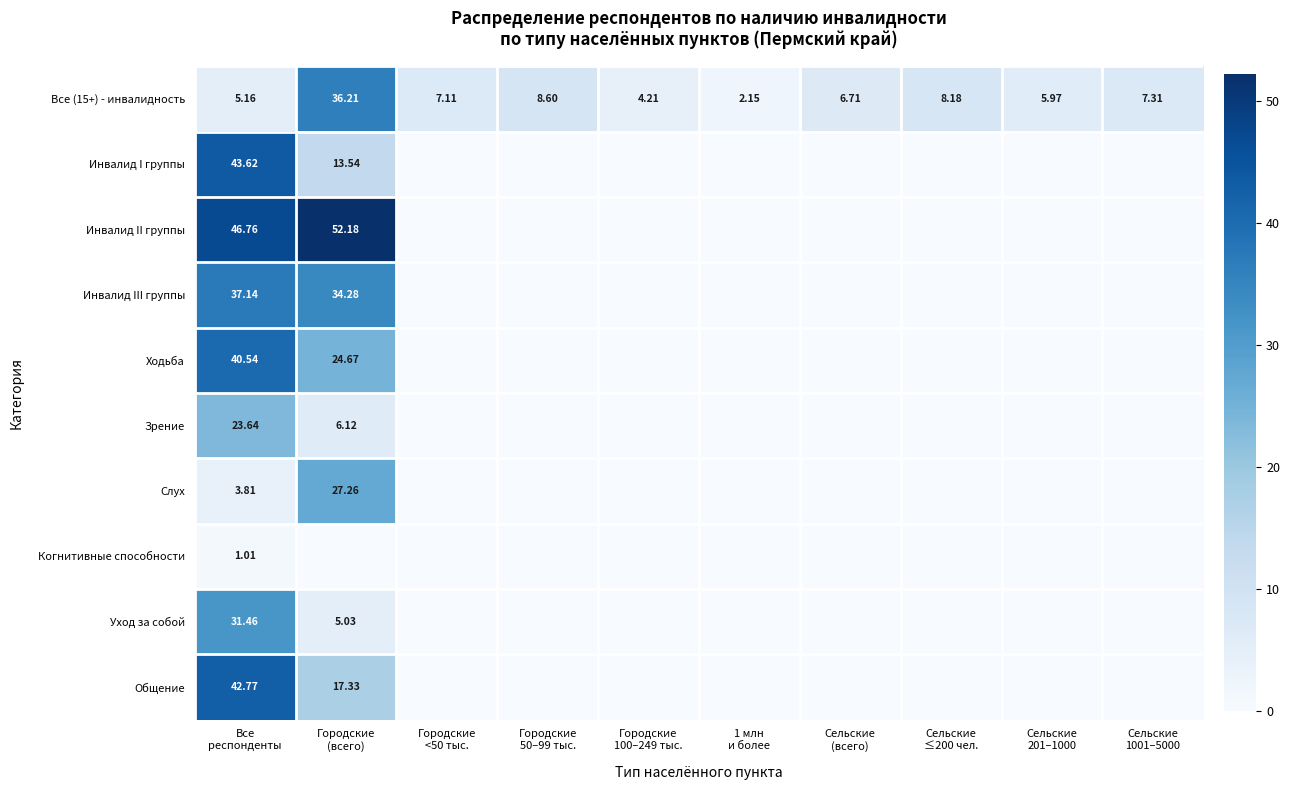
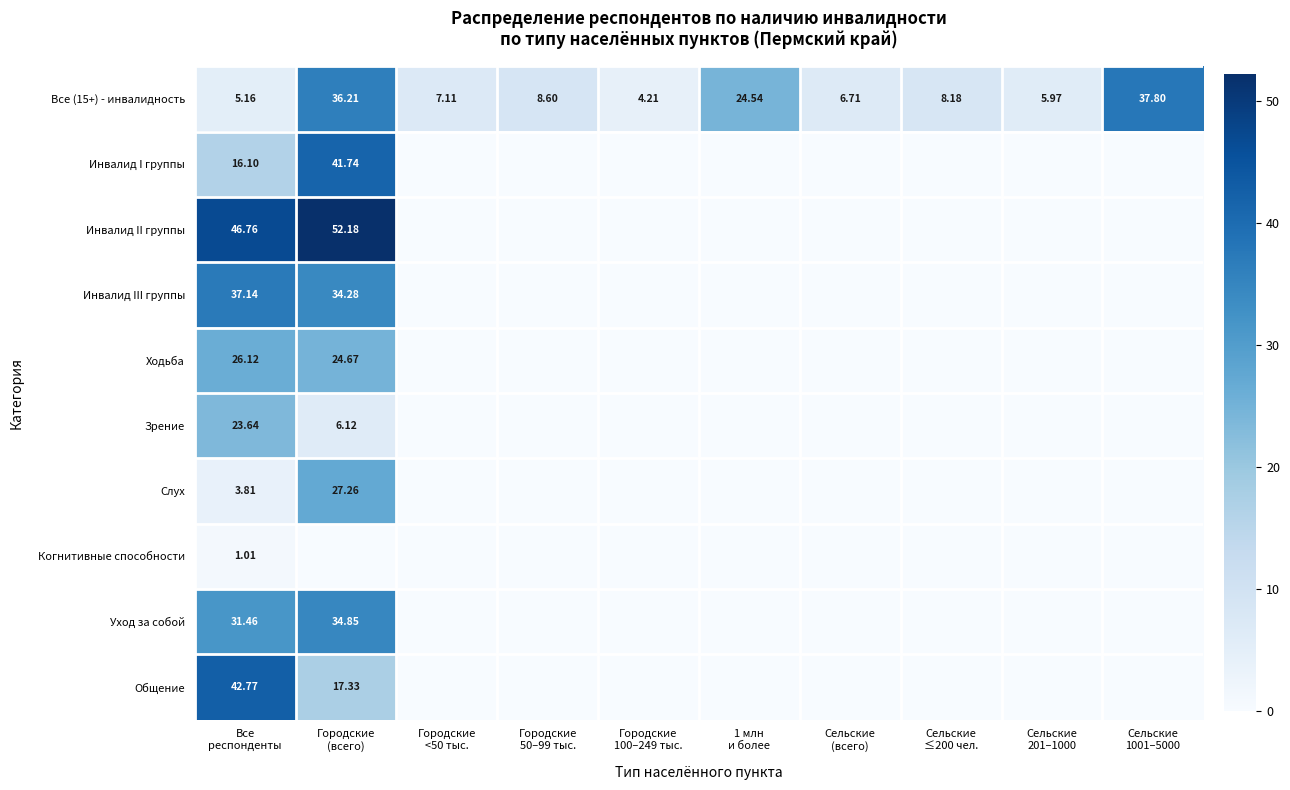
  {
    "Все (15+) - инвалидность": {
      "Все респонденты": 5.16,
      "Городские (всего)": 36.21,
      "Городские <50 тыс.": 7.11,
      "Городские 50–99 тыс.": 8.60,
      "Городские 100–249 тыс.": 4.21,
-     "1 млн и более": 2.15,
+     "1 млн и более": 24.54,
      "Сельские (всего)": 6.71,
      "Сельские ≤200 чел.": 8.18,
      "Сельские 201–1000": 5.97,
-     "Сельские 1001–5000": 7.31
+     "Сельские 1001–5000": 37.80
    },
    "Инвалид I группы": {
-     "Все респонденты": 43.62,
-     "Городские (всего)": 13.54
+     "Все респонденты": 16.10,
+     "Городские (всего)": 41.74
    },
    "Инвалид II группы": {
      "Все респонденты": 46.76,
      "Городские (всего)": 52.18
    },
    "Инвалид III группы": {
      "Все респонденты": 37.14,
      "Городские (всего)": 34.28
    },
    "Ходьба": {
-     "Все респонденты": 40.54,
+     "Все респонденты": 26.12,
      "Городские (всего)": 24.67
    },
    "Зрение": {
      "Все респонденты": 23.64,
      "Городские (всего)": 6.12
    },
    "Слух": {
      "Все респонденты": 3.81,
      "Городские (всего)": 27.26
    },
    "Когнитивные способности": {
      "Все респонденты": 1.01
    },
    "Уход за собой": {
      "Все респонденты": 31.46,
-     "Городские (всего)": 5.03
+     "Городские (всего)": 34.85
    },
    "Общение": {
      "Все респонденты": 42.77,
      "Городские (всего)": 17.33
    }
  }
